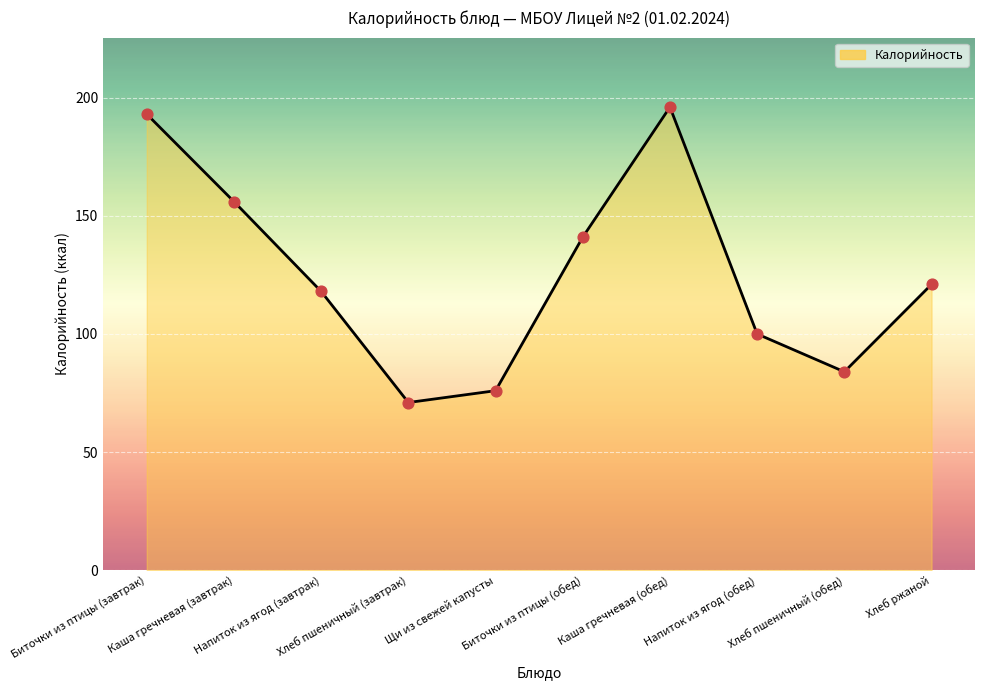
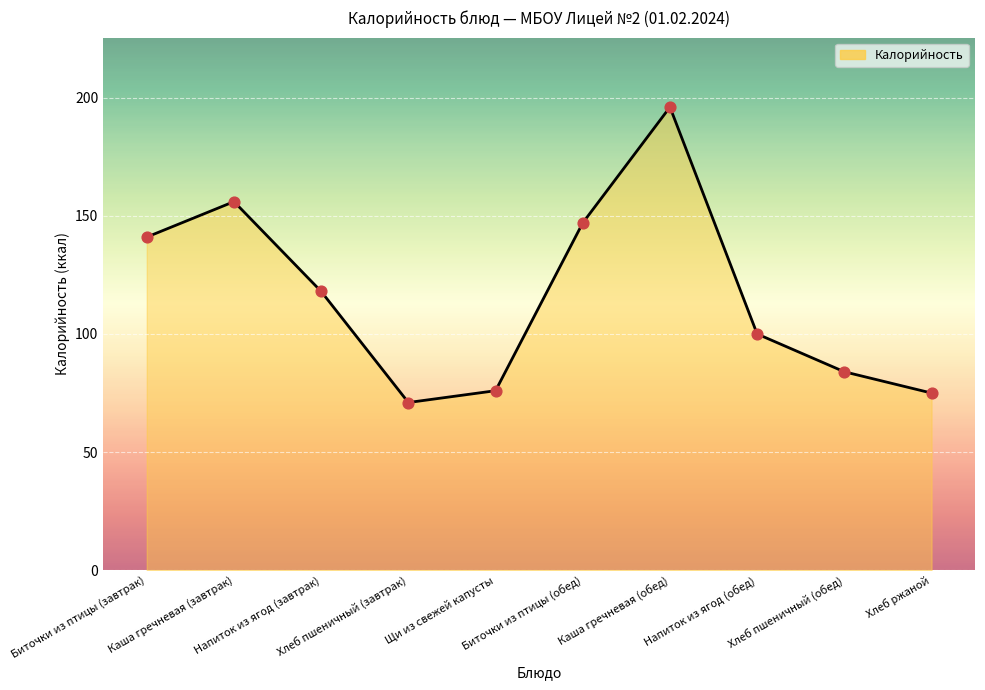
  {
-   "Биточки из птицы (завтрак)": 193,
+   "Биточки из птицы (завтрак)": 141,
    "Каша гречневая (завтрак)": 156,
    "Напиток из ягод (завтрак)": 118,
    "Хлеб пшеничный (завтрак)": 71,
    "Щи из свежей капусты": 76,
-   "Биточки из птицы (обед)": 141,
+   "Биточки из птицы (обед)": 147,
    "Каша гречневая (обед)": 196,
    "Напиток из ягод (обед)": 100,
    "Хлеб пшеничный (обед)": 84,
-   "Хлеб ржаной": 121
+   "Хлеб ржаной": 75
  }
